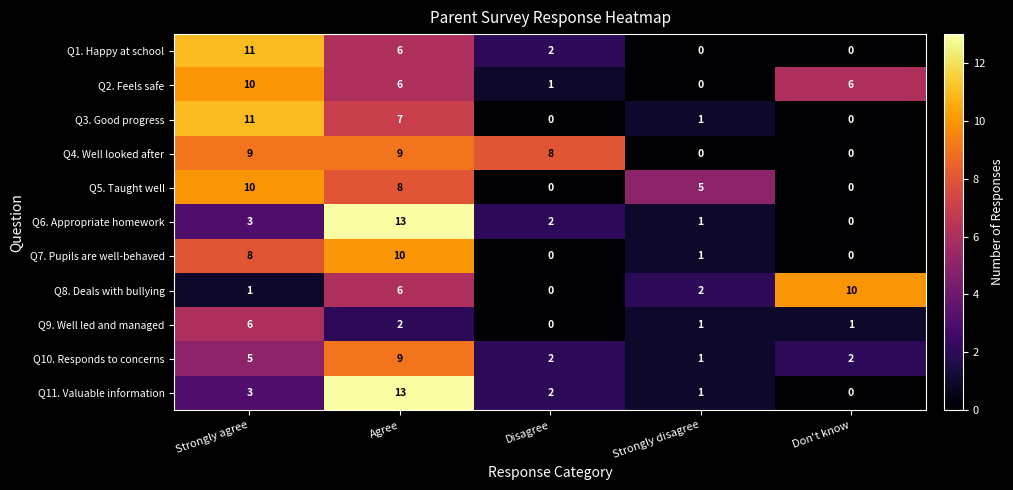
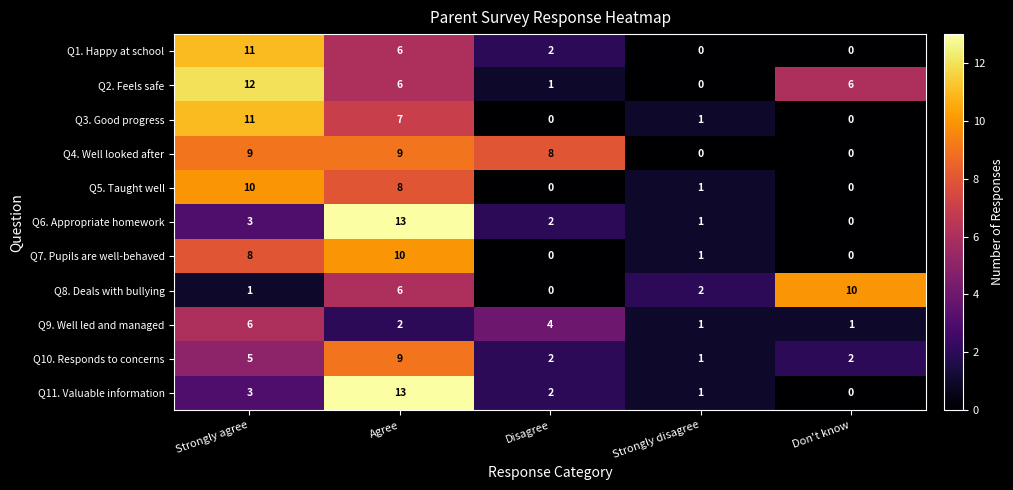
  {
    "Q1. Happy at school": {
      "Strongly agree": 11,
      "Agree": 6,
      "Disagree": 2,
      "Strongly disagree": 0,
      "Don't know": 0
    },
    "Q2. Feels safe": {
-     "Strongly agree": 10,
+     "Strongly agree": 12,
      "Agree": 6,
      "Disagree": 1,
      "Strongly disagree": 0,
      "Don't know": 6
    },
    "Q3. Good progress": {
      "Strongly agree": 11,
      "Agree": 7,
      "Disagree": 0,
      "Strongly disagree": 1,
      "Don't know": 0
    },
    "Q4. Well looked after": {
      "Strongly agree": 9,
      "Agree": 9,
      "Disagree": 8,
      "Strongly disagree": 0,
      "Don't know": 0
    },
    "Q5. Taught well": {
      "Strongly agree": 10,
      "Agree": 8,
      "Disagree": 0,
-     "Strongly disagree": 5,
+     "Strongly disagree": 1,
      "Don't know": 0
    },
    "Q6. Appropriate homework": {
      "Strongly agree": 3,
      "Agree": 13,
      "Disagree": 2,
      "Strongly disagree": 1,
      "Don't know": 0
    },
    "Q7. Pupils are well-behaved": {
      "Strongly agree": 8,
      "Agree": 10,
      "Disagree": 0,
      "Strongly disagree": 1,
      "Don't know": 0
    },
    "Q8. Deals with bullying": {
      "Strongly agree": 1,
      "Agree": 6,
      "Disagree": 0,
      "Strongly disagree": 2,
      "Don't know": 10
    },
    "Q9. Well led and managed": {
      "Strongly agree": 6,
      "Agree": 2,
-     "Disagree": 0,
+     "Disagree": 4,
      "Strongly disagree": 1,
      "Don't know": 1
    },
    "Q10. Responds to concerns": {
      "Strongly agree": 5,
      "Agree": 9,
      "Disagree": 2,
      "Strongly disagree": 1,
      "Don't know": 2
    },
    "Q11. Valuable information": {
      "Strongly agree": 3,
      "Agree": 13,
      "Disagree": 2,
      "Strongly disagree": 1,
      "Don't know": 0
    }
  }
